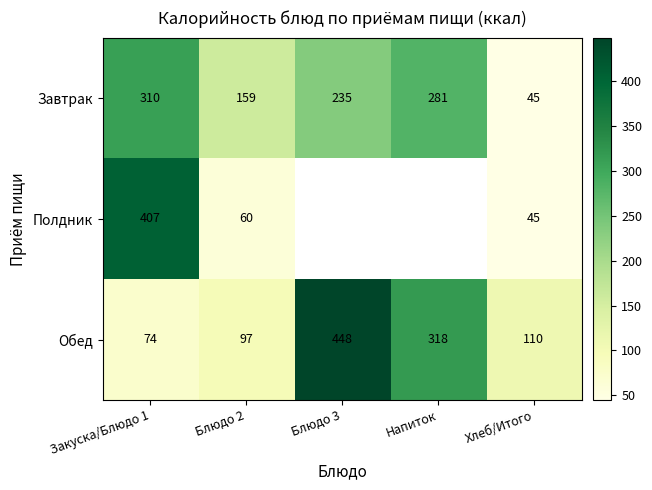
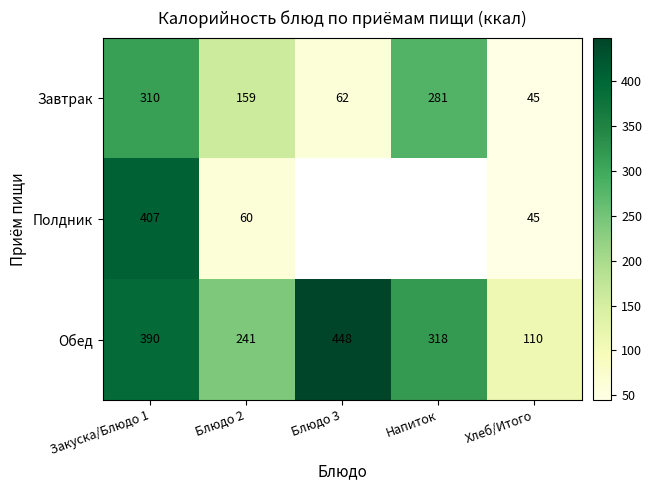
  {
    "Завтрак": {
      "Закуска/Блюдо 1": 310,
      "Блюдо 2": 159,
-     "Блюдо 3": 235,
+     "Блюдо 3": 62,
      "Напиток": 281,
      "Хлеб/Итого": 45
    },
    "Полдник": {
      "Закуска/Блюдо 1": 407,
      "Блюдо 2": 60,
      "Хлеб/Итого": 45
    },
    "Обед": {
-     "Закуска/Блюдо 1": 74,
-     "Блюдо 2": 97,
+     "Закуска/Блюдо 1": 390,
+     "Блюдо 2": 241,
      "Блюдо 3": 448,
      "Напиток": 318,
      "Хлеб/Итого": 110
    }
  }
